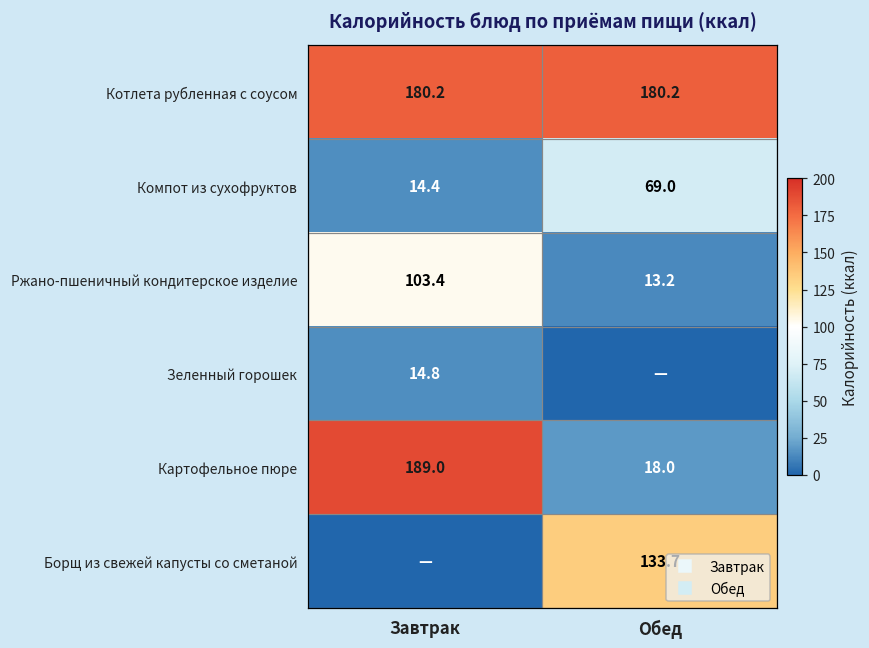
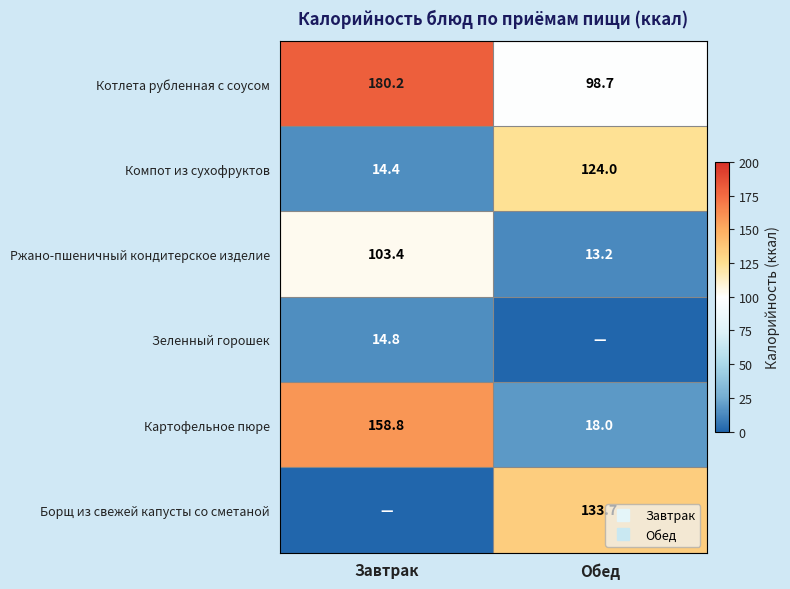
  {
    "Котлета рубленная с соусом": {
      "Завтрак": 180.2,
-     "Обед": 180.2
+     "Обед": 98.7
    },
    "Компот из сухофруктов": {
      "Завтрак": 14.4,
-     "Обед": 69.0
+     "Обед": 124.0
    },
    "Ржано-пшеничный кондитерское изделие": {
      "Завтрак": 103.4,
      "Обед": 13.2
    },
    "Зеленный горошек": {
      "Завтрак": 14.8
    },
    "Картофельное пюре": {
-     "Завтрак": 189.0,
+     "Завтрак": 158.8,
      "Обед": 18.0
    }
  }
